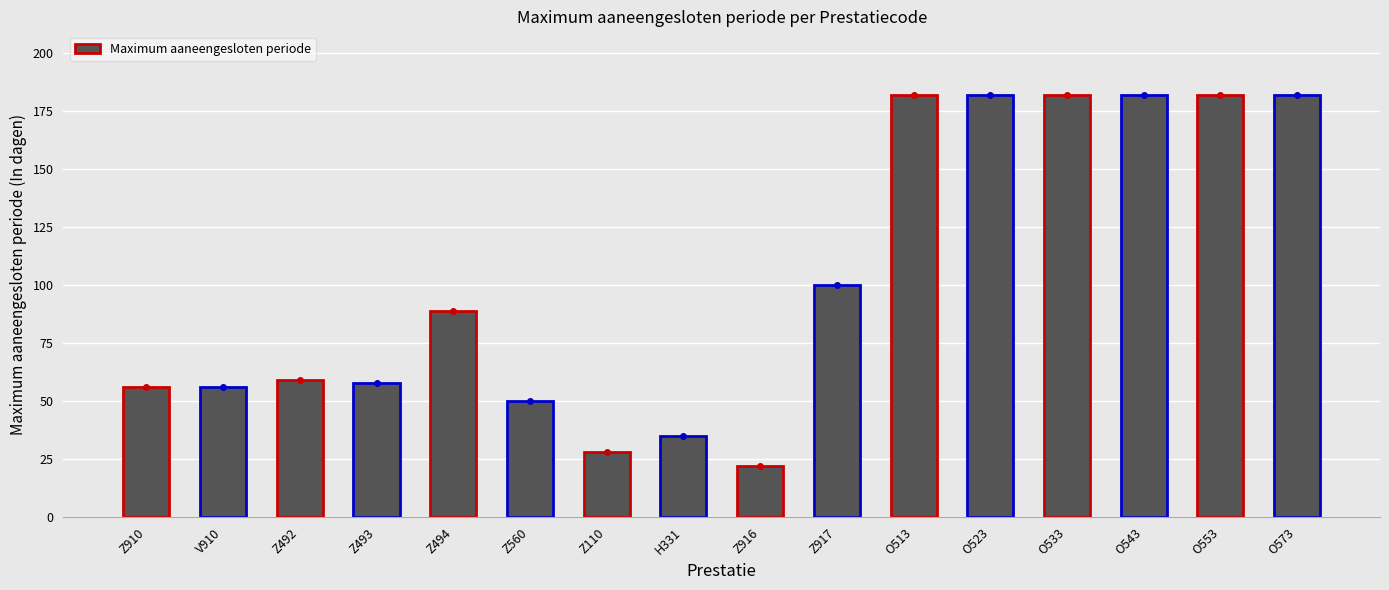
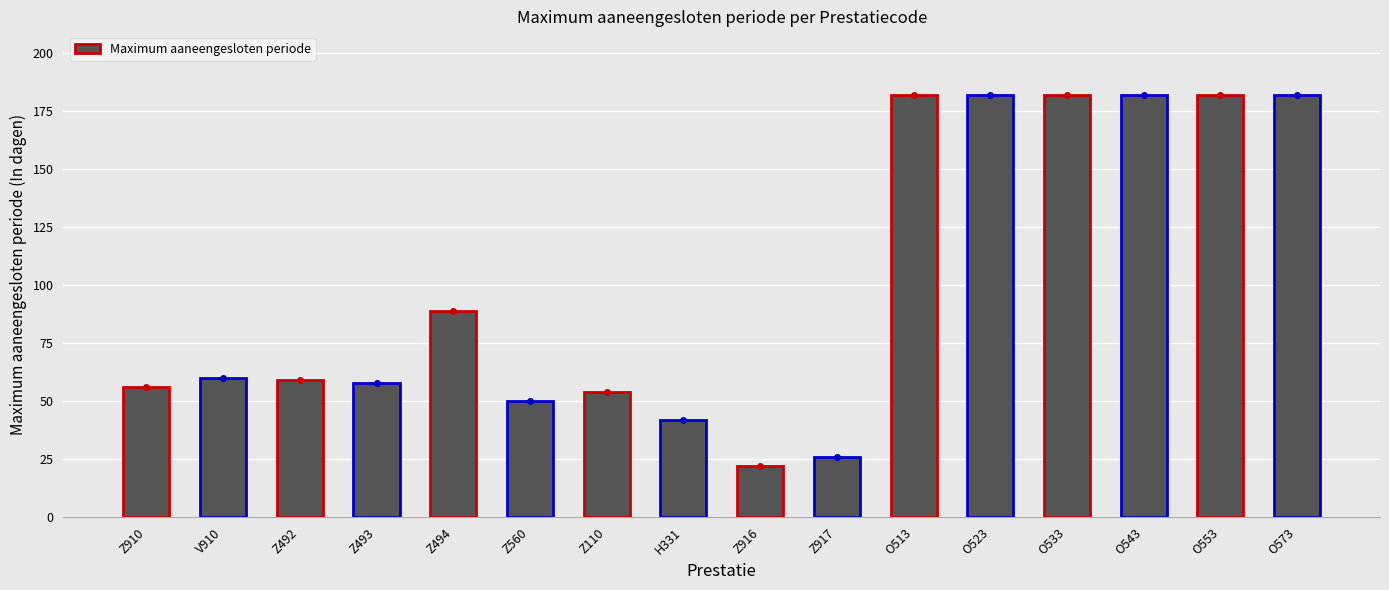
  {
    "Maximum aaneengesloten periode": {
      "Z910": 56,
-     "V910": 56,
+     "V910": 60,
      "Z492": 59,
      "Z493": 58,
      "Z494": 89,
      "Z560": 50,
-     "Z110": 28,
-     "H331": 35,
+     "Z110": 54,
+     "H331": 42,
      "Z916": 22,
-     "Z917": 100,
+     "Z917": 26,
      "O513": 182,
      "O523": 182,
      "O533": 182,
      "O543": 182,
      "O553": 182,
      "O573": 182
    }
  }
